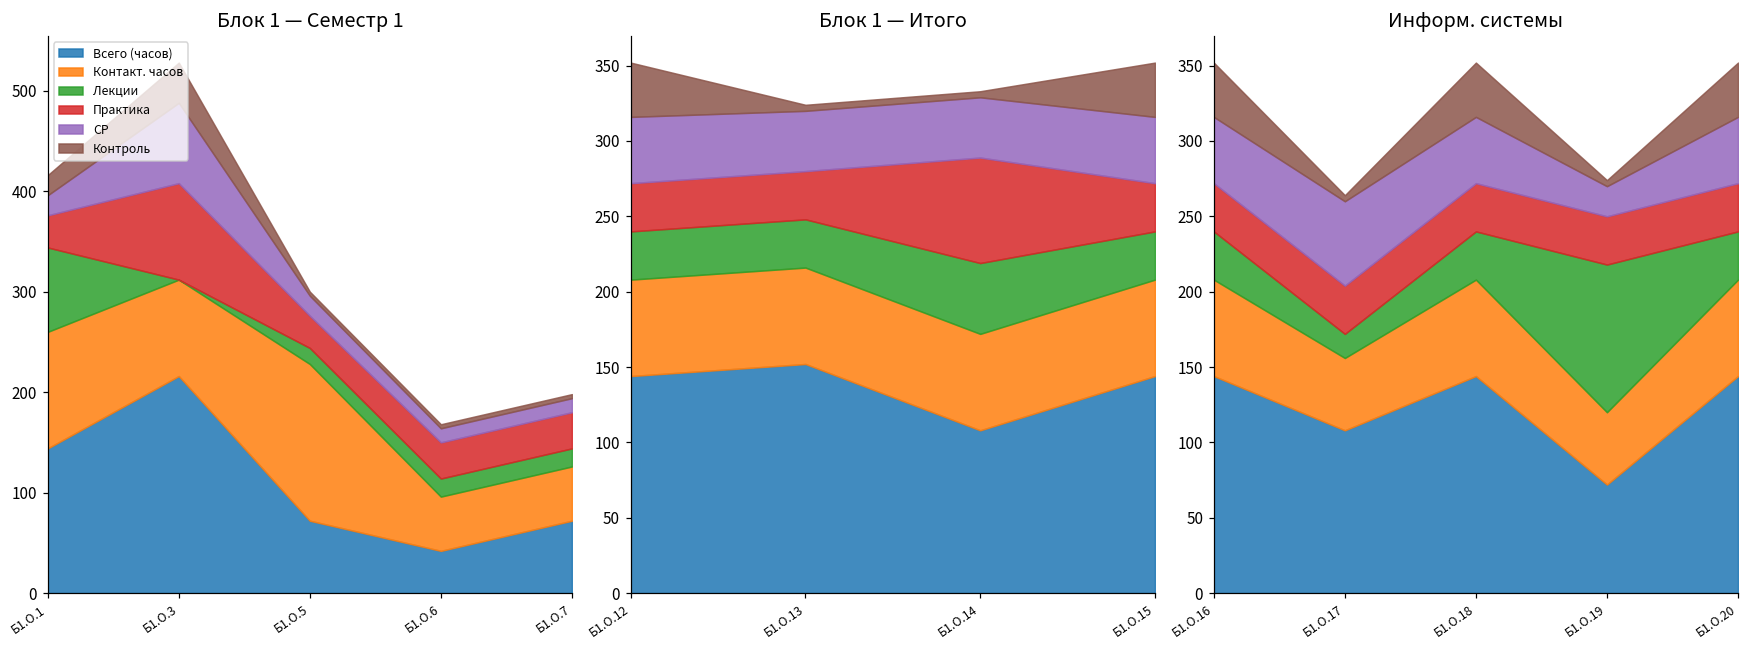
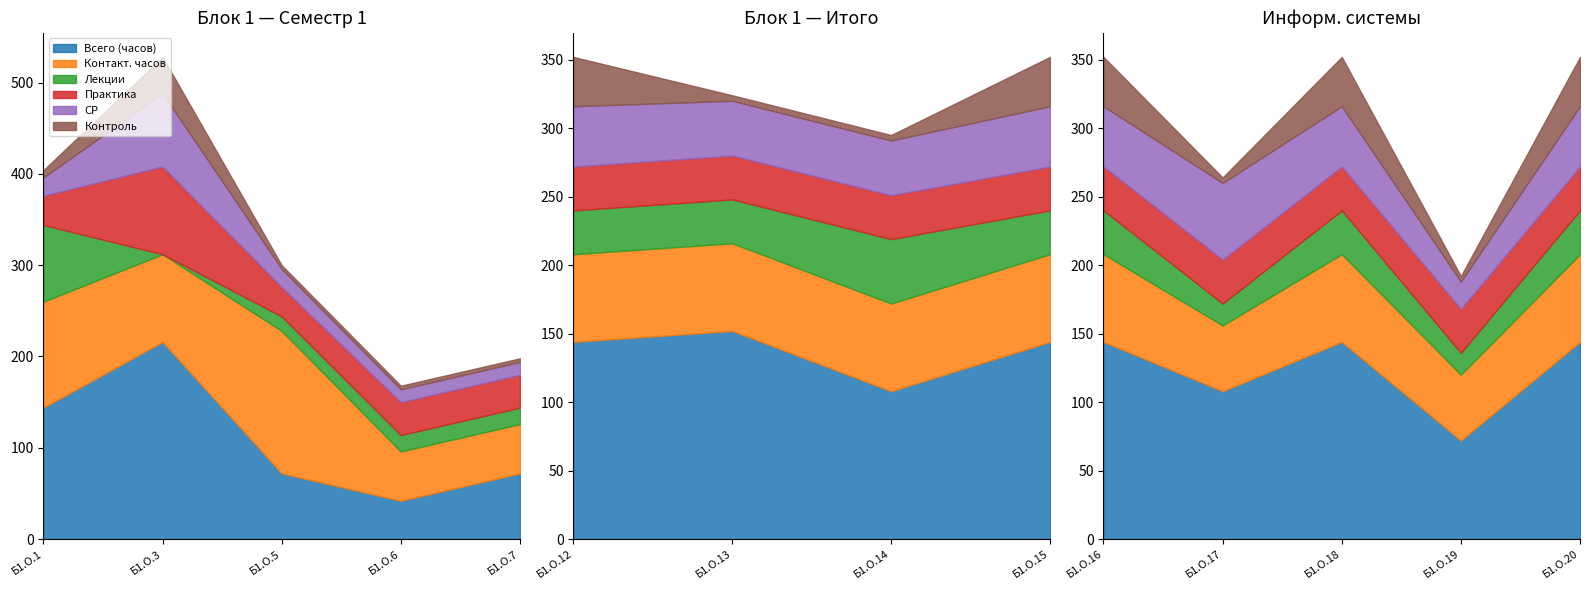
  {
    "Блок 1 — Семестр 1": {
      "Всего (часов)": {
        "Б1.О.1": 140,
        "Б1.О.3": 220,
        "Б1.О.5": 70,
        "Б1.О.6": 40,
        "Б1.О.7": 70
      },
      "Контакт. часов": {
        "Б1.О.1": 120,
        "Б1.О.5": 160,
        "Б1.О.6": 50,
        "Б1.О.7": 50
      },
      "Лекции": {
        "Б1.О.1": 80,
        "Б1.О.5": 20,
        "Б1.О.6": 20,
        "Б1.О.7": 20
      },
      "Практика": {
        "Б1.О.1": 30,
        "Б1.О.3": 100,
        "Б1.О.5": 30,
        "Б1.О.6": 40,
        "Б1.О.7": 40
      },
      "СР": {
        "Б1.О.1": 20,
        "Б1.О.5": 20,
        "Б1.О.6": 10,
        "Б1.О.7": 10
      },
      "Контроль": {
-       "Б1.О.1": 20,
+       "Б1.О.1": 10,
        "Б1.О.5": 0,
        "Б1.О.6": 0,
        "Б1.О.7": 0
      }
    },
    "Блок 1 — Итого": {
      "Всего (часов)": {
        "Б1.О.12": 144,
        "Б1.О.13": 152,
        "Б1.О.14": 108,
        "Б1.О.15": 144
      },
      "Контакт. часов": {
        "Б1.О.12": 64,
        "Б1.О.13": 64,
        "Б1.О.14": 64,
        "Б1.О.15": 64
      },
      "Лекции": {
        "Б1.О.12": 32,
        "Б1.О.13": 32,
        "Б1.О.14": 47,
        "Б1.О.15": 32
      },
      "Практика": {
        "Б1.О.12": 32,
        "Б1.О.13": 32,
-       "Б1.О.14": 70,
+       "Б1.О.14": 32,
        "Б1.О.15": 32
      },
      "СР": {
        "Б1.О.12": 44,
        "Б1.О.13": 40,
        "Б1.О.14": 40,
        "Б1.О.15": 44
      },
      "Контроль": {
        "Б1.О.12": 36,
        "Б1.О.13": 4,
        "Б1.О.14": 4,
        "Б1.О.15": 36
      }
    },
    "Информ. системы": {
      "Всего (часов)": {
        "Б1.О.16": 144,
        "Б1.О.17": 108,
        "Б1.О.18": 144,
        "Б1.О.19": 72,
        "Б1.О.20": 144
      },
      "Контакт. часов": {
        "Б1.О.16": 64,
        "Б1.О.17": 48,
        "Б1.О.18": 64,
        "Б1.О.19": 48,
        "Б1.О.20": 64
      },
      "Лекции": {
        "Б1.О.16": 32,
        "Б1.О.17": 16,
        "Б1.О.18": 32,
-       "Б1.О.19": 98,
+       "Б1.О.19": 16,
        "Б1.О.20": 32
      },
      "Практика": {
        "Б1.О.16": 32,
        "Б1.О.17": 32,
        "Б1.О.18": 32,
        "Б1.О.19": 32,
        "Б1.О.20": 32
      },
      "СР": {
        "Б1.О.16": 44,
        "Б1.О.17": 56,
        "Б1.О.18": 44,
        "Б1.О.19": 20,
        "Б1.О.20": 44
      },
      "Контроль": {
        "Б1.О.16": 36,
        "Б1.О.17": 4,
        "Б1.О.18": 36,
        "Б1.О.19": 4,
        "Б1.О.20": 36
      }
    }
  }
